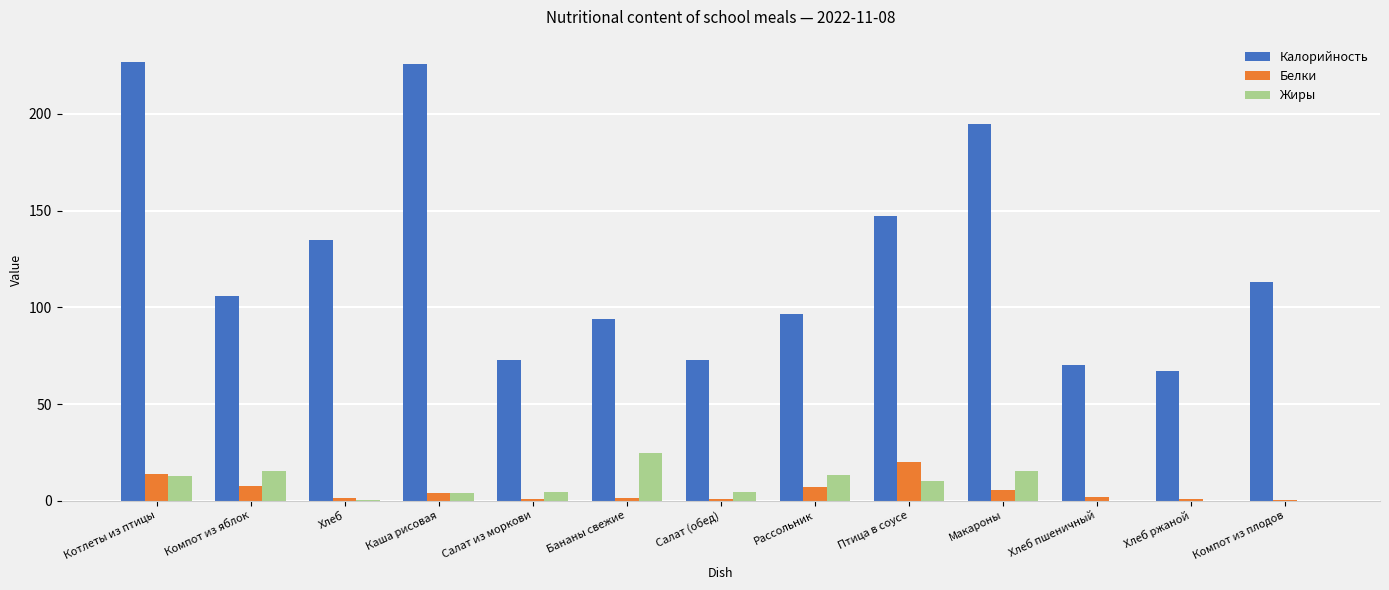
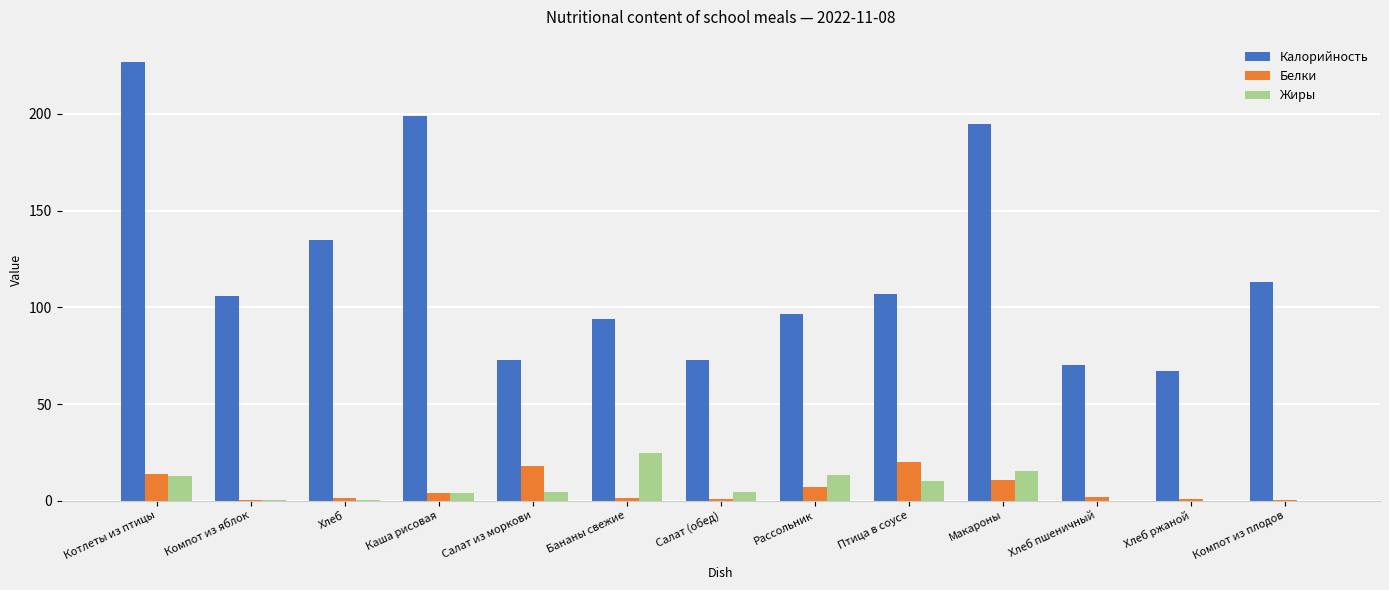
  {
    "Калорийность": {
      "Котлеты из птицы": 227,
      "Компот из яблок": 106,
      "Хлеб": 135,
-     "Каша рисовая": 226,
+     "Каша рисовая": 199,
      "Салат из моркови": 73,
      "Бананы свежие": 94,
      "Салат (обед)": 73,
      "Рассольник": 97,
-     "Птица в соусе": 147,
+     "Птица в соусе": 107,
      "Макароны": 195,
      "Хлеб пшеничный": 70,
      "Хлеб ржаной": 67,
      "Компот из плодов": 113
    },
    "Белки": {
      "Котлеты из птицы": 14,
-     "Компот из яблок": 8,
+     "Компот из яблок": 0,
      "Хлеб": 2,
      "Каша рисовая": 4,
-     "Салат из моркови": 1,
+     "Салат из моркови": 18,
      "Бананы свежие": 2,
      "Рассольник": 7,
      "Птица в соусе": 20,
-     "Макароны": 5,
+     "Макароны": 11,
      "Хлеб пшеничный": 2
    },
    "Жиры": {
      "Котлеты из птицы": 13,
-     "Компот из яблок": 16,
+     "Компот из яблок": 0,
      "Каша рисовая": 4,
      "Салат из моркови": 5,
      "Бананы свежие": 25,
      "Салат (обед)": 5,
      "Рассольник": 13,
      "Птица в соусе": 10,
      "Макароны": 15,
      "Хлеб пшеничный": 0,
      "Хлеб ржаной": 0,
      "Компот из плодов": 0
    }
  }
